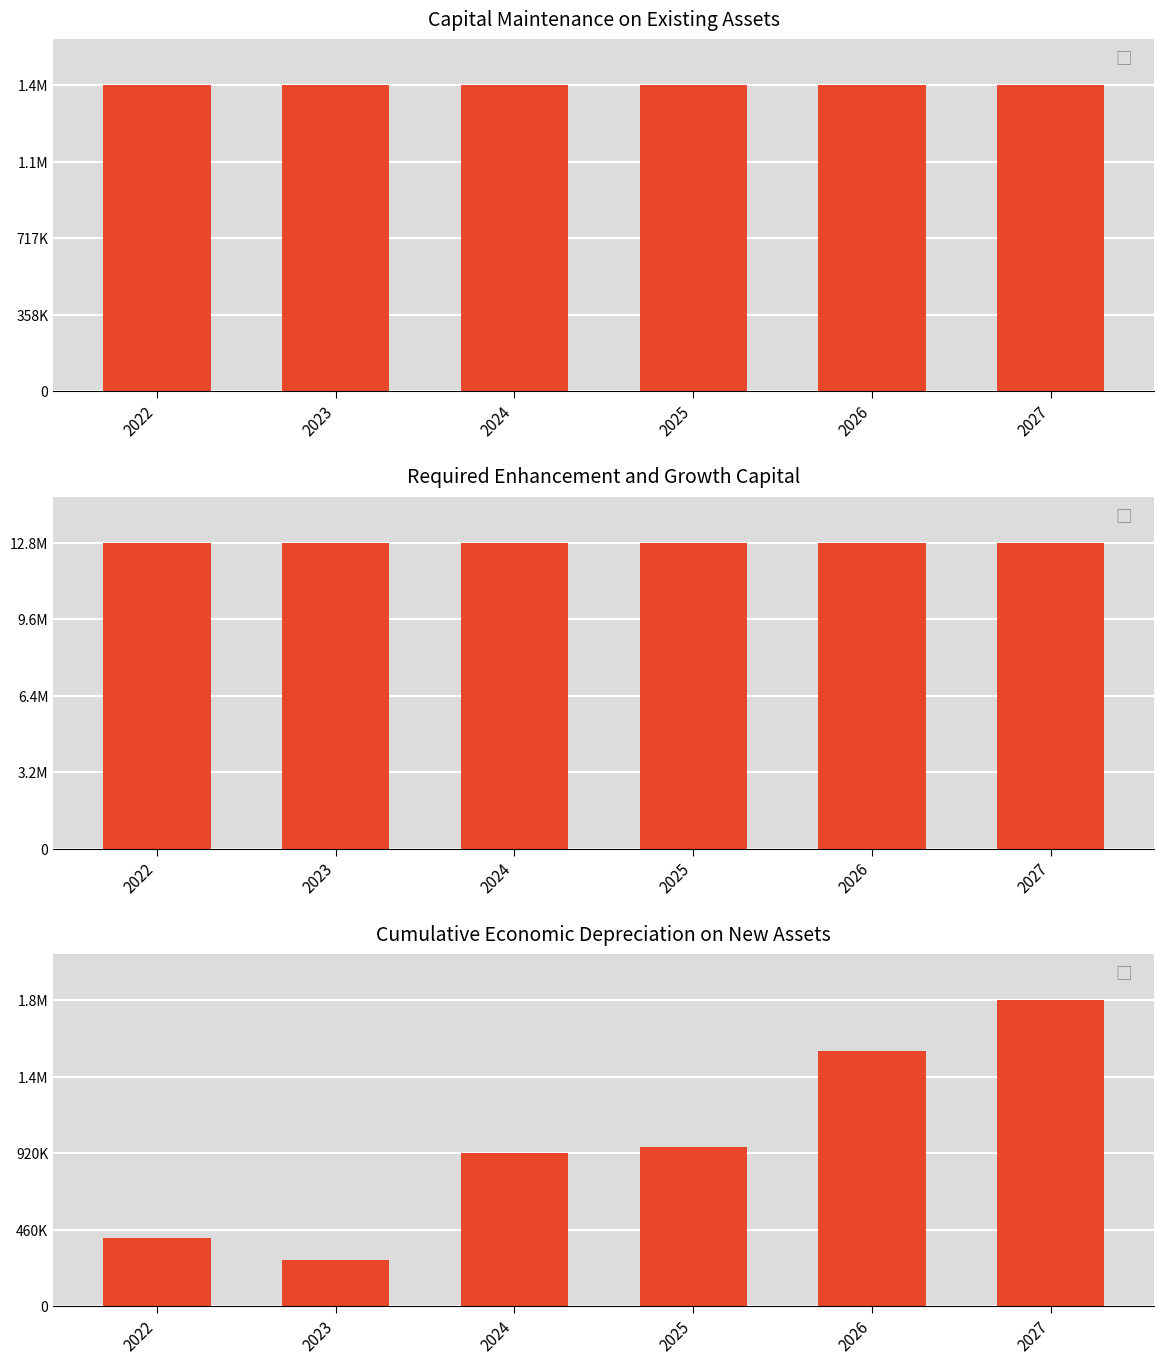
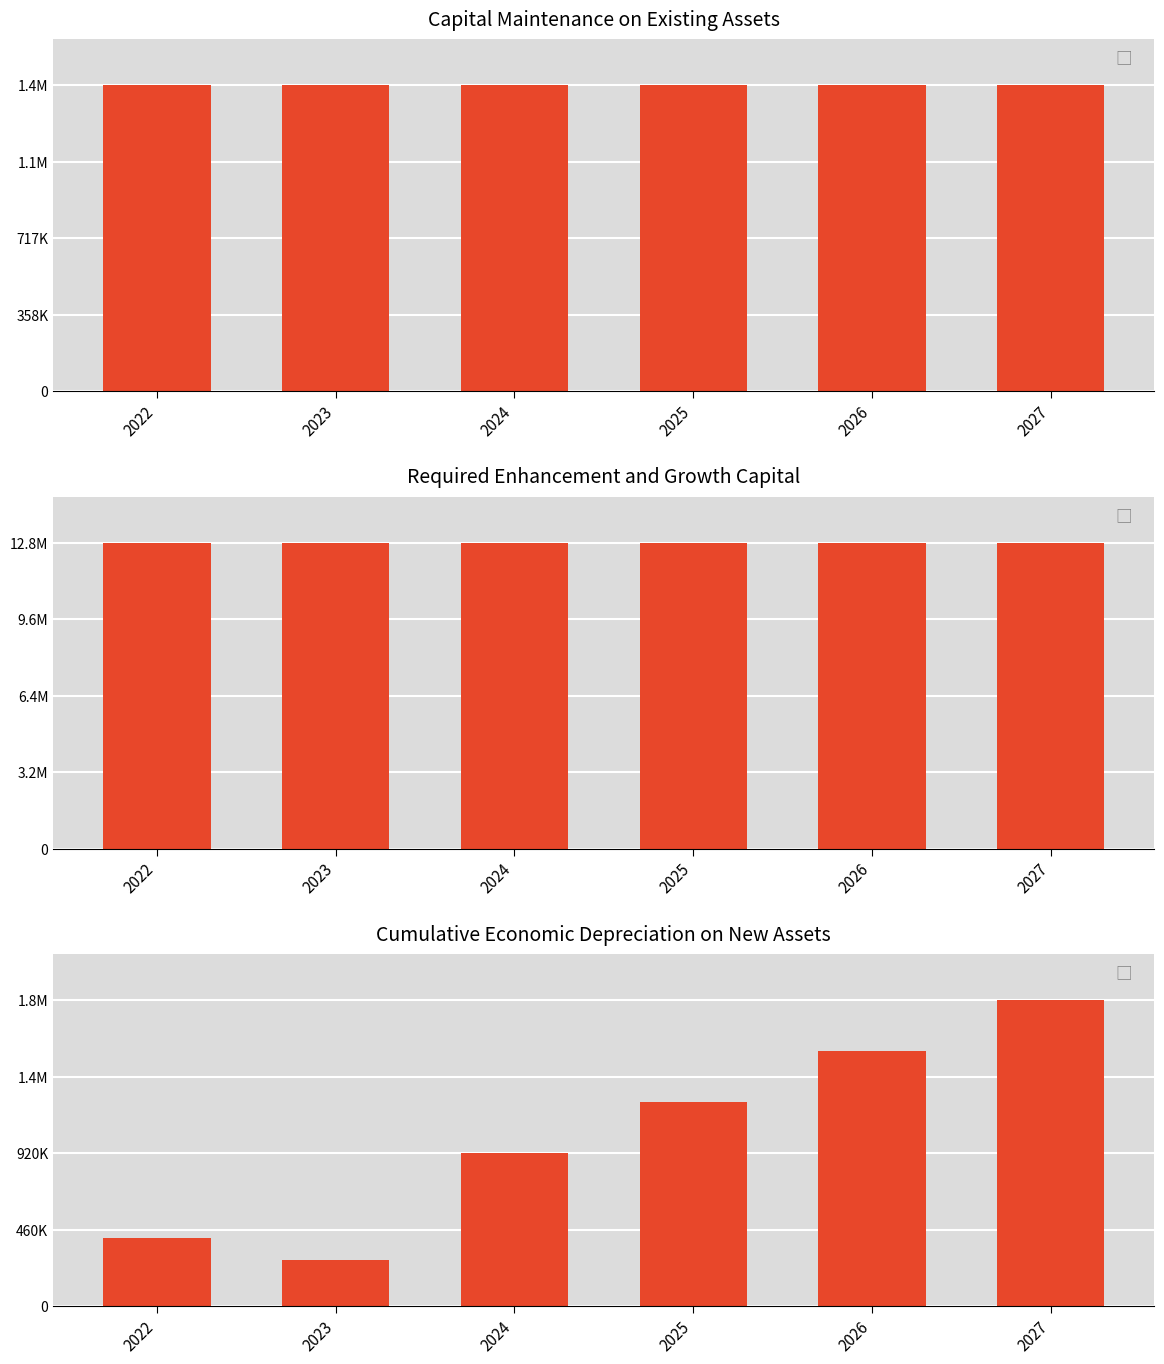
  {
    "Capital Maintenance on Existing Assets": {
      "2022": 1430000,
      "2023": 1430000,
      "2024": 1430000,
      "2025": 1430000,
      "2026": 1430000,
      "2027": 1430000
    },
    "Required Enhancement and Growth Capital": {
      "2022": 12800000,
      "2023": 12800000,
      "2024": 12800000,
      "2025": 12800000,
      "2026": 12800000,
      "2027": 12800000
    },
    "Cumulative Economic Depreciation on New Assets": {
      "2022": 410000,
      "2023": 280000,
      "2024": 920000,
-     "2025": 960000,
+     "2025": 1230000,
      "2026": 1530000,
      "2027": 1840000
    }
  }
